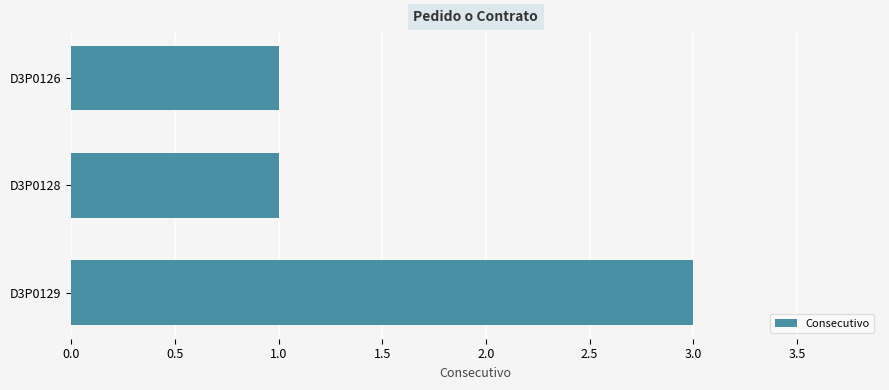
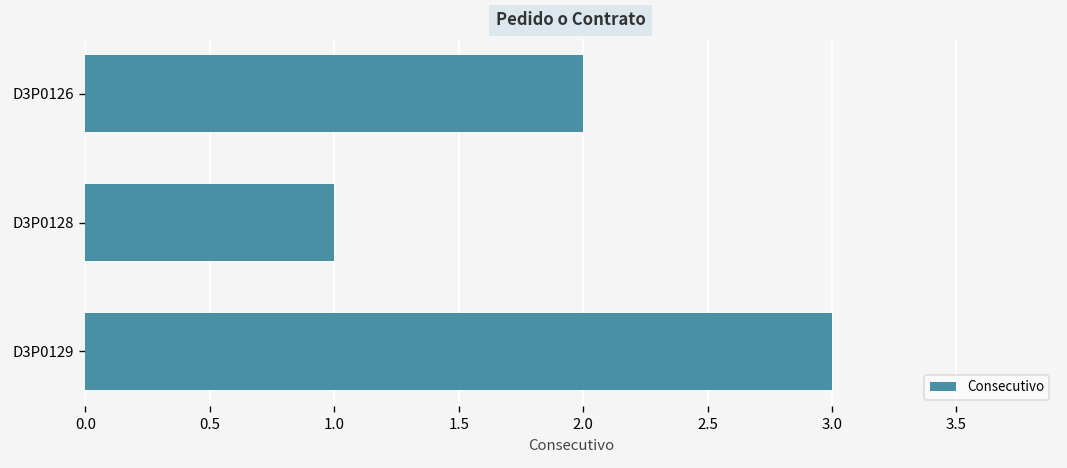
  {
-   "D3P0126": 1,
+   "D3P0126": 2,
    "D3P0128": 1,
    "D3P0129": 3
  }
